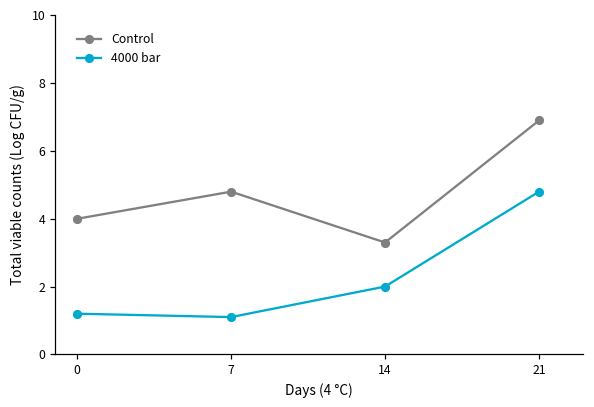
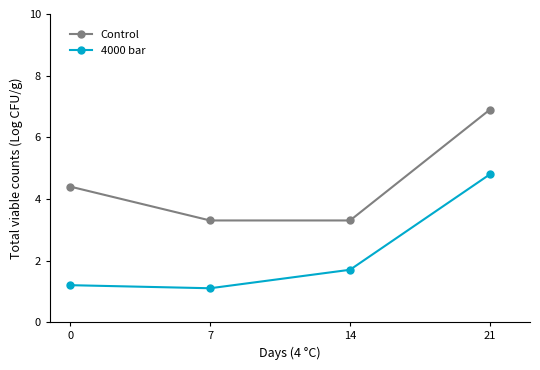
  {
    "Control": {
-     "0": 4.0,
-     "7": 4.8,
+     "0": 4.4,
+     "7": 3.3,
      "14": 3.3,
      "21": 6.9
    },
    "4000 bar": {
      "0": 1.2,
      "7": 1.1,
-     "14": 2.0,
+     "14": 1.7,
      "21": 4.8
    }
  }
